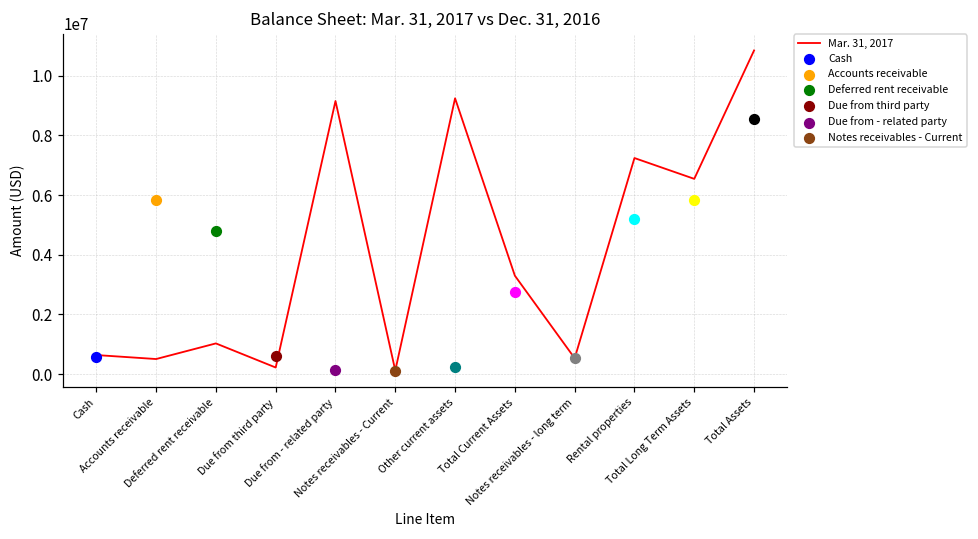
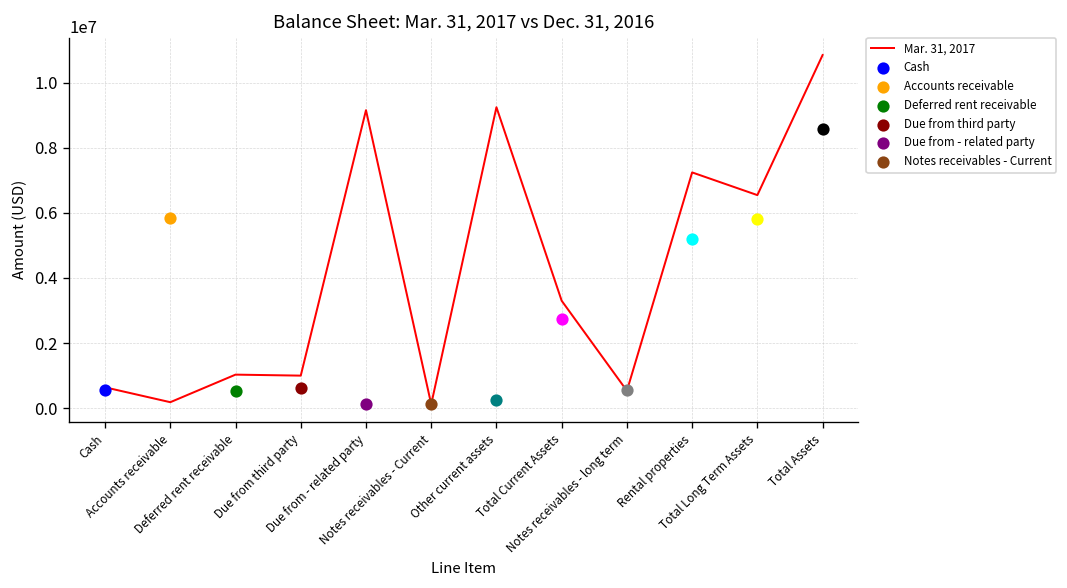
  {
    "Mar. 31, 2017": {
-     "Accounts receivable": 500000,
+     "Accounts receivable": 200000,
      "Deferred rent receivable": 1000000,
-     "Due from third party": 200000,
+     "Due from third party": 1000000,
      "Due from - related party": 9200000,
      "Other current assets": 9200000,
      "Total Current Assets": 3300000,
      "Rental properties": 7200000,
      "Total Long Term Assets": 6500000,
      "Total Assets": 10800000
    },
    "Deferred rent receivable": {
-     "Deferred rent receivable": 4800000
+     "Deferred rent receivable": 500000
    }
  }
